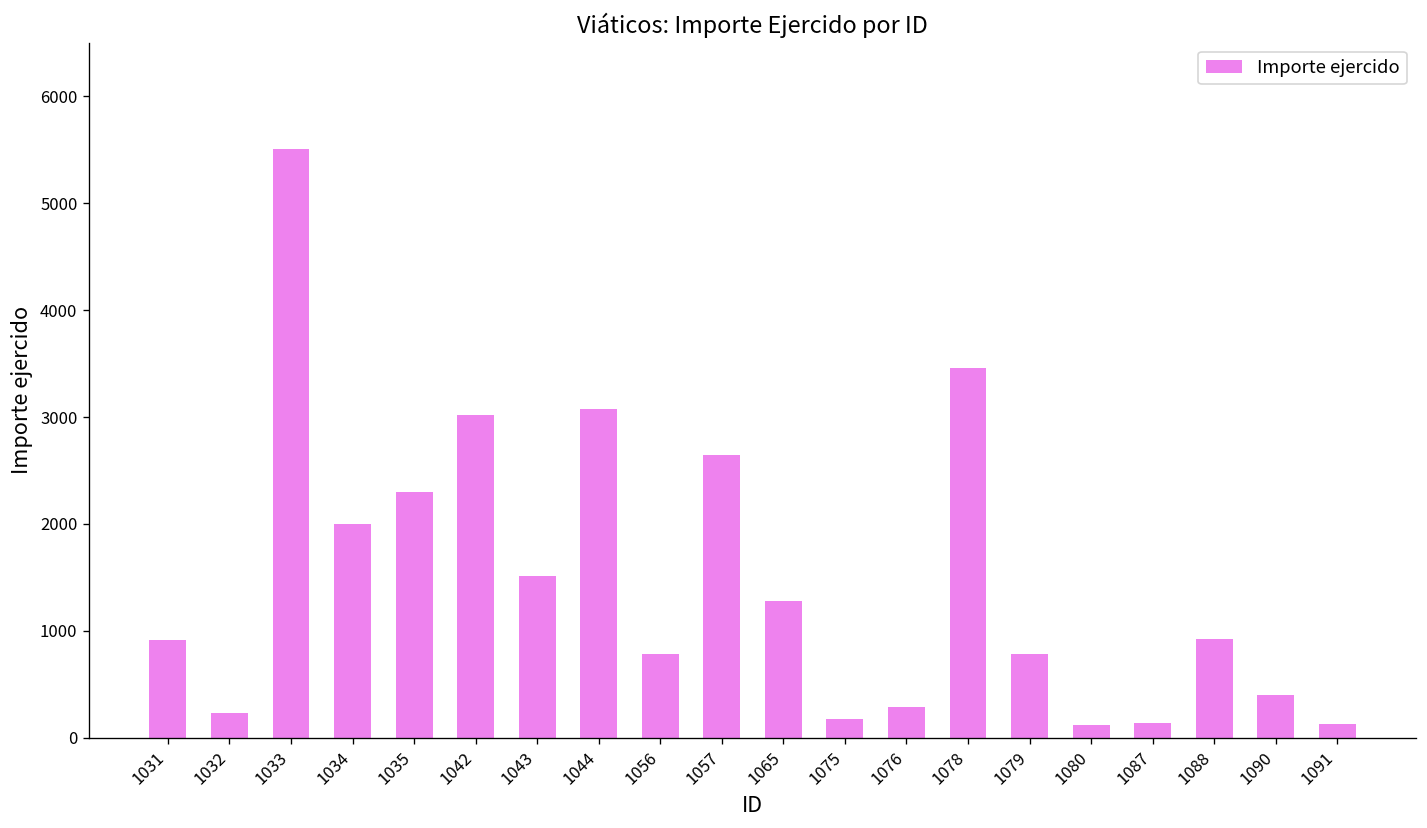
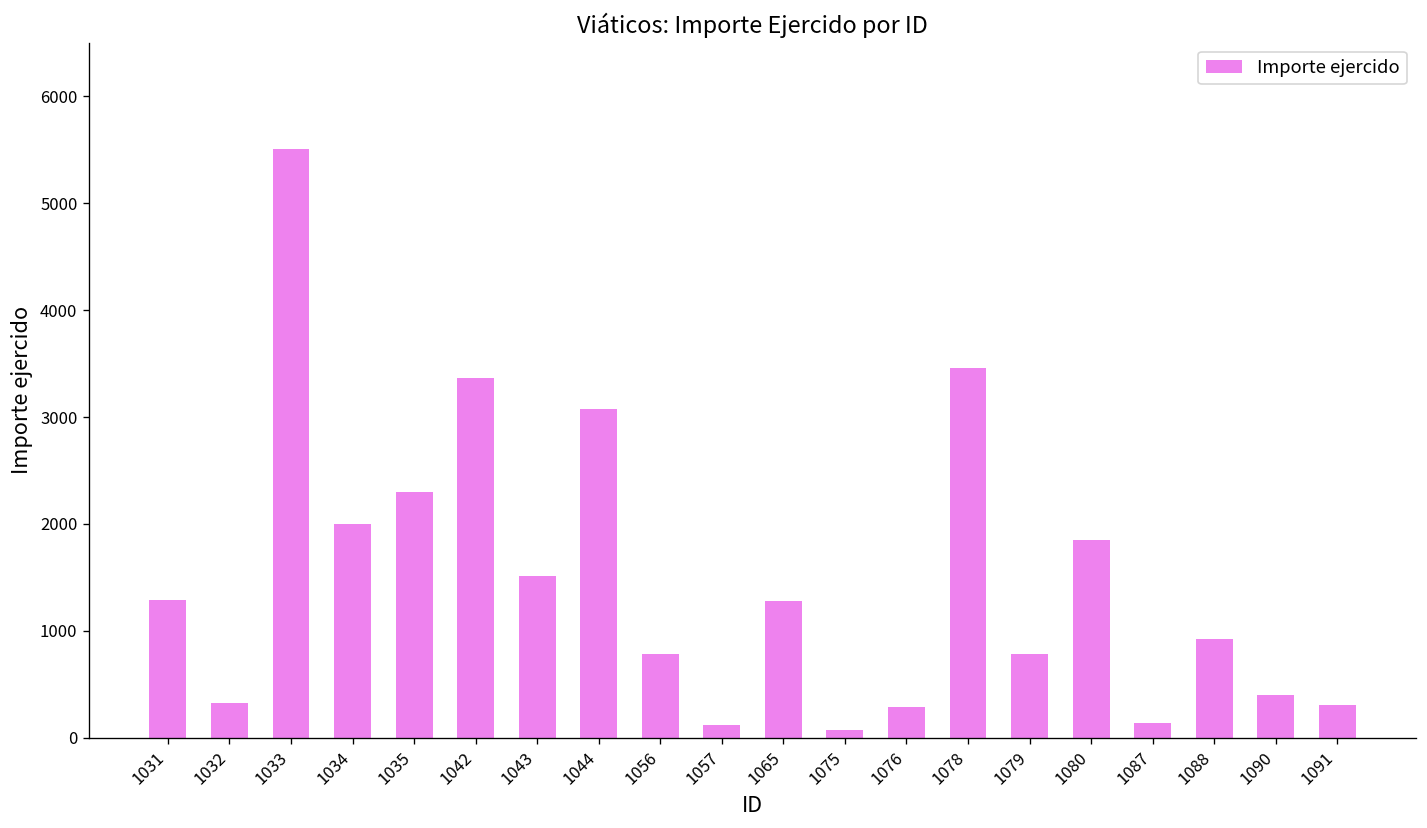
  {
-   "1031": 900,
-   "1032": 200,
+   "1031": 1300,
+   "1032": 300,
    "1033": 5500,
    "1034": 2000,
    "1035": 2300,
-   "1042": 3000,
+   "1042": 3400,
    "1043": 1500,
    "1044": 3100,
    "1056": 800,
-   "1057": 2600,
+   "1057": 100,
    "1065": 1300,
-   "1075": 200,
+   "1075": 100,
    "1076": 300,
    "1078": 3500,
    "1079": 800,
-   "1080": 100,
+   "1080": 1800,
    "1087": 100,
    "1088": 900,
    "1090": 400,
-   "1091": 100
+   "1091": 300
  }
